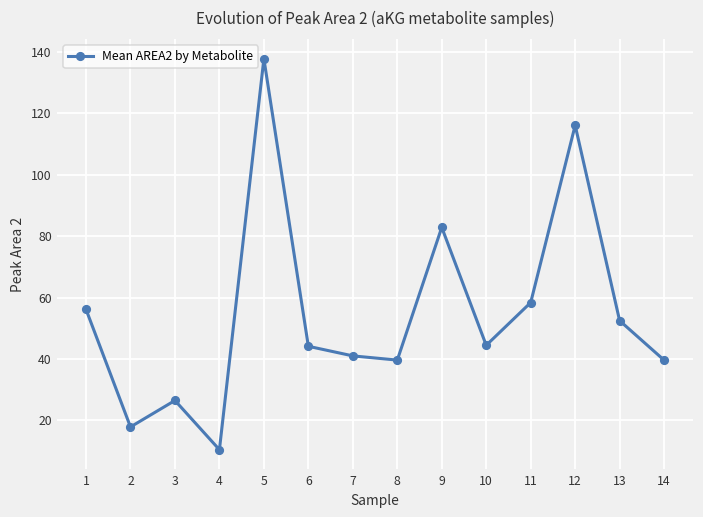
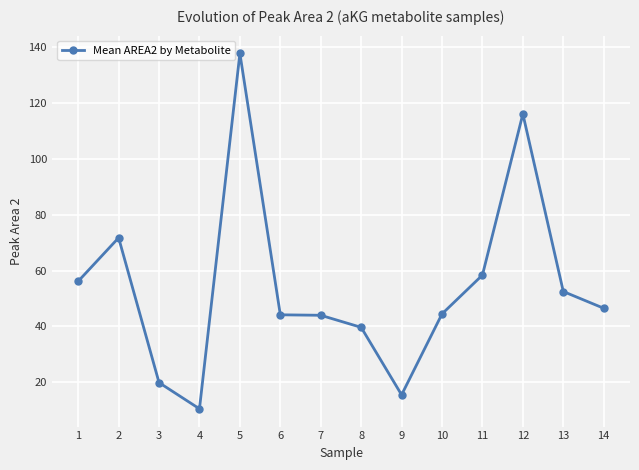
  {
    "1": 56,
-   "2": 18,
-   "3": 26,
+   "2": 72,
+   "3": 20,
    "4": 10,
    "5": 138,
    "6": 44,
-   "7": 41,
+   "7": 44,
    "8": 40,
-   "9": 83,
+   "9": 15,
    "10": 44,
    "11": 58,
    "12": 116,
    "13": 52,
-   "14": 40
+   "14": 46
  }
